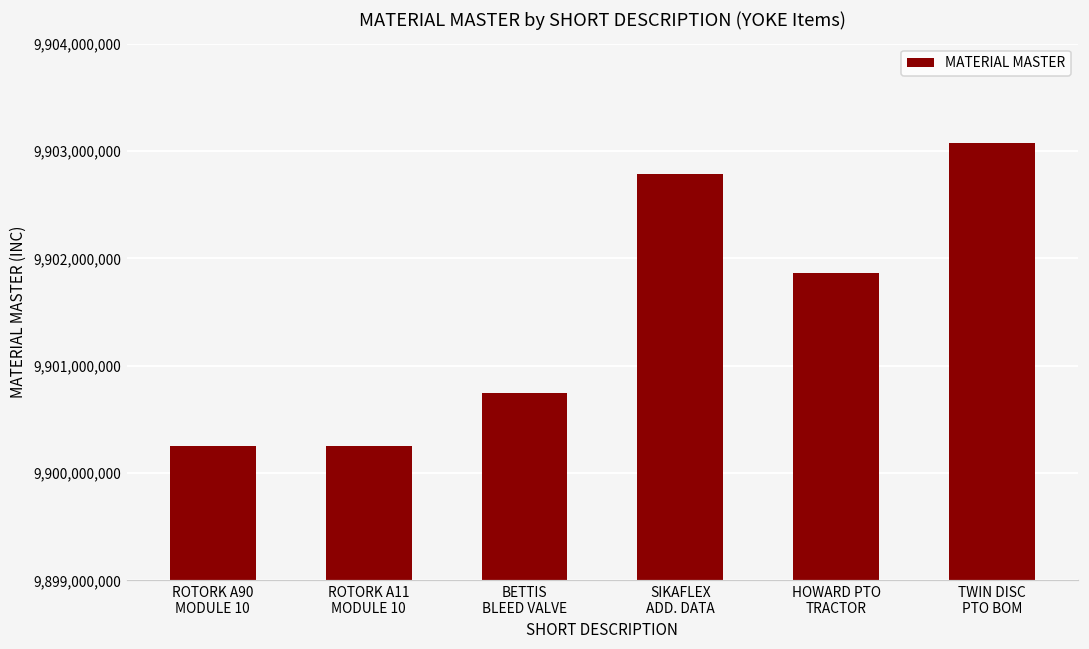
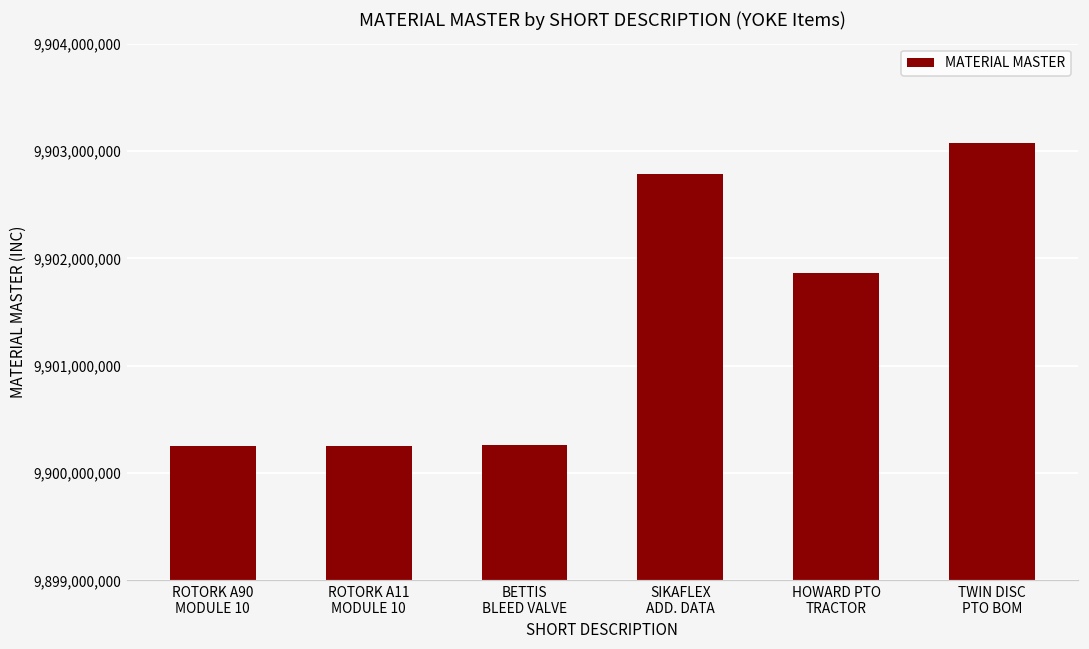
  {
    "ROTORK A90 MODULE 10": "9,900,300,000",
    "ROTORK A11 MODULE 10": "9,900,300,000",
-   "BETTIS BLEED VALVE": "9,900,700,000",
+   "BETTIS BLEED VALVE": "9,900,300,000",
    "SIKAFLEX ADD. DATA": "9,902,800,000",
    "HOWARD PTO TRACTOR": "9,901,900,000",
    "TWIN DISC PTO BOM": "9,903,100,000"
  }
